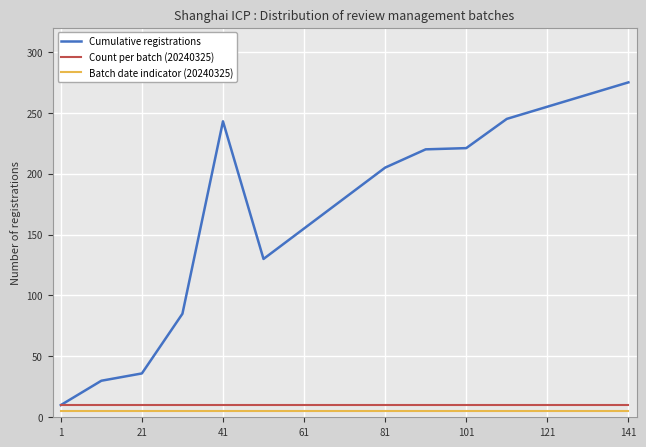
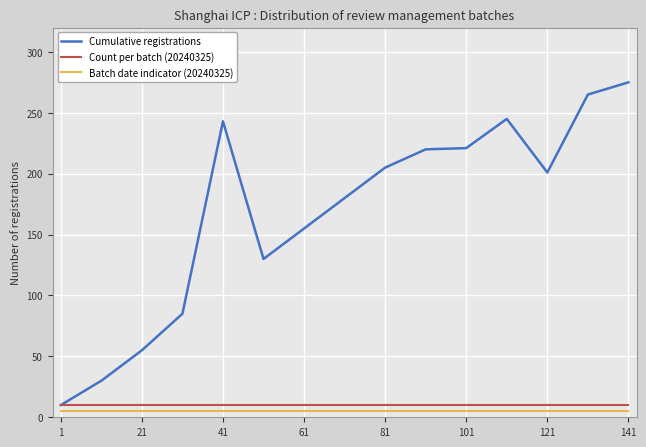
  {
    "Cumulative registrations": {
-     "21": 36,
+     "21": 55,
      "41": 243,
      "61": 155,
      "81": 205,
      "101": 221,
-     "121": 255,
+     "121": 201,
      "141": 275
    },
    "Count per batch (20240325)": {
      "21": 10,
      "41": 10,
      "61": 10,
      "81": 10,
      "101": 10,
      "121": 10,
      "141": 10
    },
    "Batch date indicator (20240325)": {
      "1": 5,
      "21": 5,
      "41": 5,
      "61": 5,
      "81": 5,
      "101": 5,
      "121": 5,
      "141": 5
    }
  }
